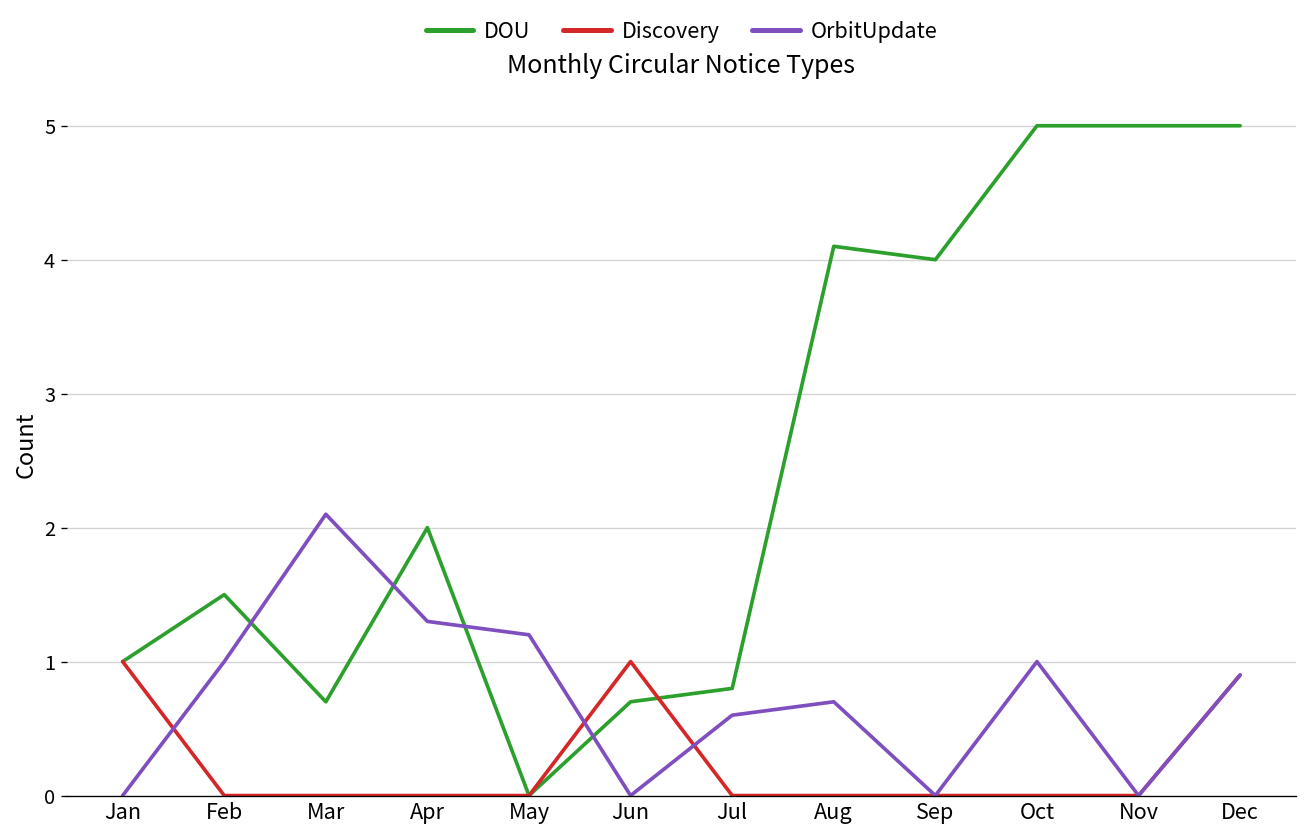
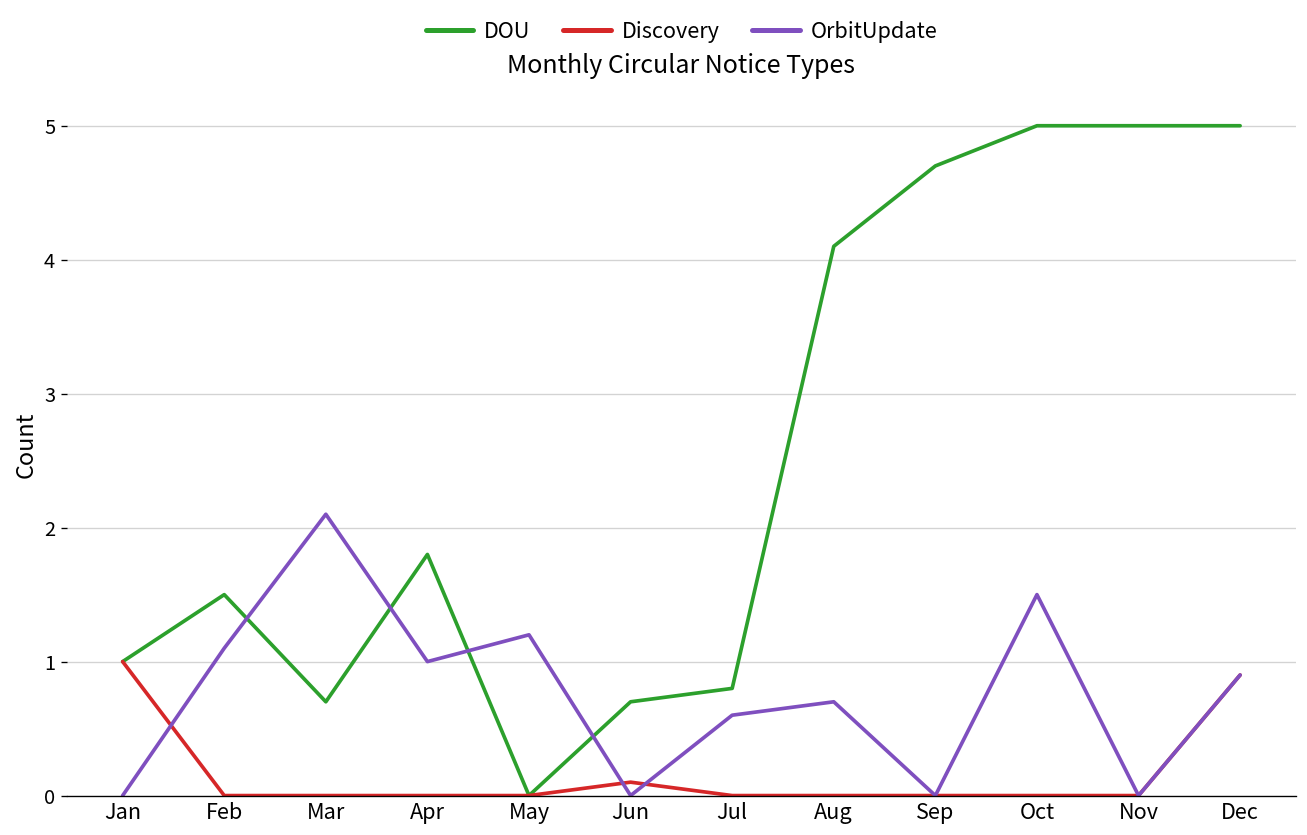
  {
    "DOU": {
      "Feb": 1.5,
      "Mar": 0.7,
-     "Apr": 2.0,
+     "Apr": 1.8,
      "Jun": 0.7,
      "Jul": 0.8,
      "Aug": 4.1,
-     "Sep": 4.0,
+     "Sep": 4.7,
      "Oct": 5.0,
      "Nov": 5.0,
      "Dec": 5.0
    },
    "Discovery": {
      "Feb": 0.0,
      "Mar": 0.0,
      "Apr": 0.0,
-     "Jun": 1.0,
+     "Jun": 0.1,
      "Jul": 0.0,
      "Aug": 0.0,
      "Oct": 0.0
    },
    "OrbitUpdate": {
      "Jan": 0.0,
-     "Feb": 1.0,
+     "Feb": 1.1,
      "Mar": 2.1,
-     "Apr": 1.3,
+     "Apr": 1.0,
      "May": 1.2,
      "Jun": 0.0,
      "Jul": 0.6,
      "Aug": 0.7,
-     "Oct": 1.0
+     "Oct": 1.5
    }
  }
